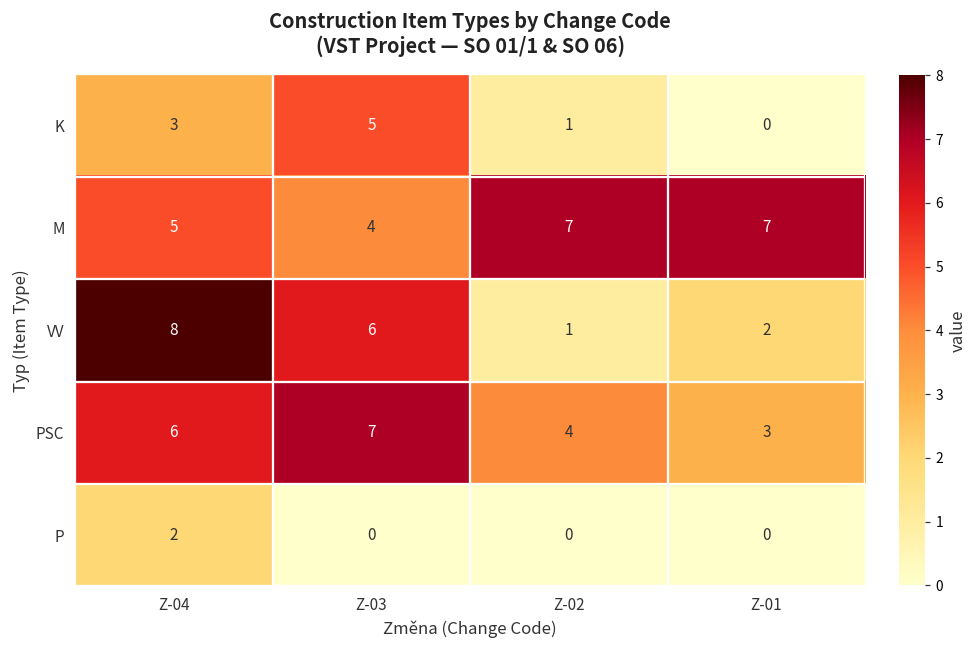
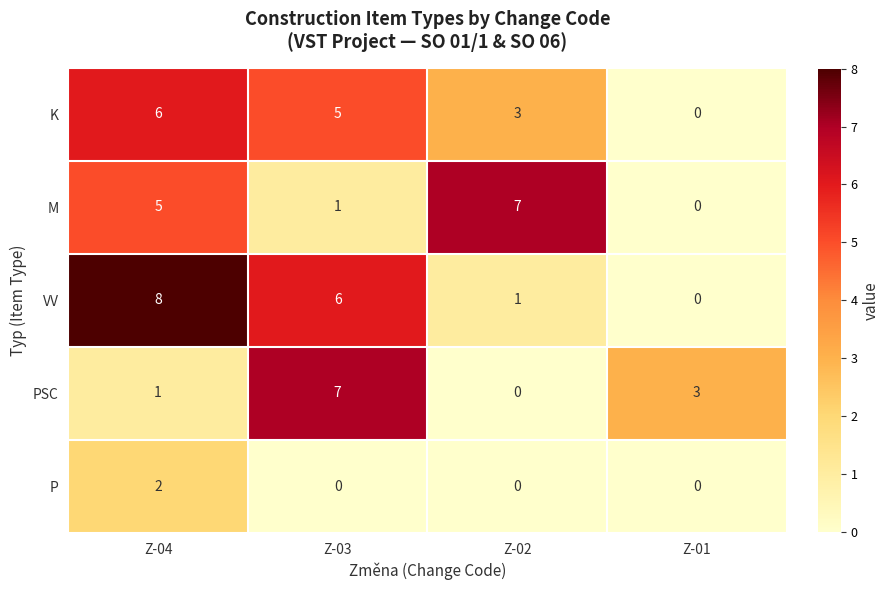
  {
    "K": {
-     "Z-04": 3,
+     "Z-04": 6,
      "Z-03": 5,
-     "Z-02": 1,
+     "Z-02": 3,
      "Z-01": 0
    },
    "M": {
      "Z-04": 5,
-     "Z-03": 4,
+     "Z-03": 1,
      "Z-02": 7,
-     "Z-01": 7
+     "Z-01": 0
    },
    "VV": {
      "Z-04": 8,
      "Z-03": 6,
      "Z-02": 1,
-     "Z-01": 2
+     "Z-01": 0
    },
    "PSC": {
-     "Z-04": 6,
+     "Z-04": 1,
      "Z-03": 7,
-     "Z-02": 4,
+     "Z-02": 0,
      "Z-01": 3
    },
    "P": {
      "Z-04": 2,
      "Z-03": 0,
      "Z-02": 0,
      "Z-01": 0
    }
  }
